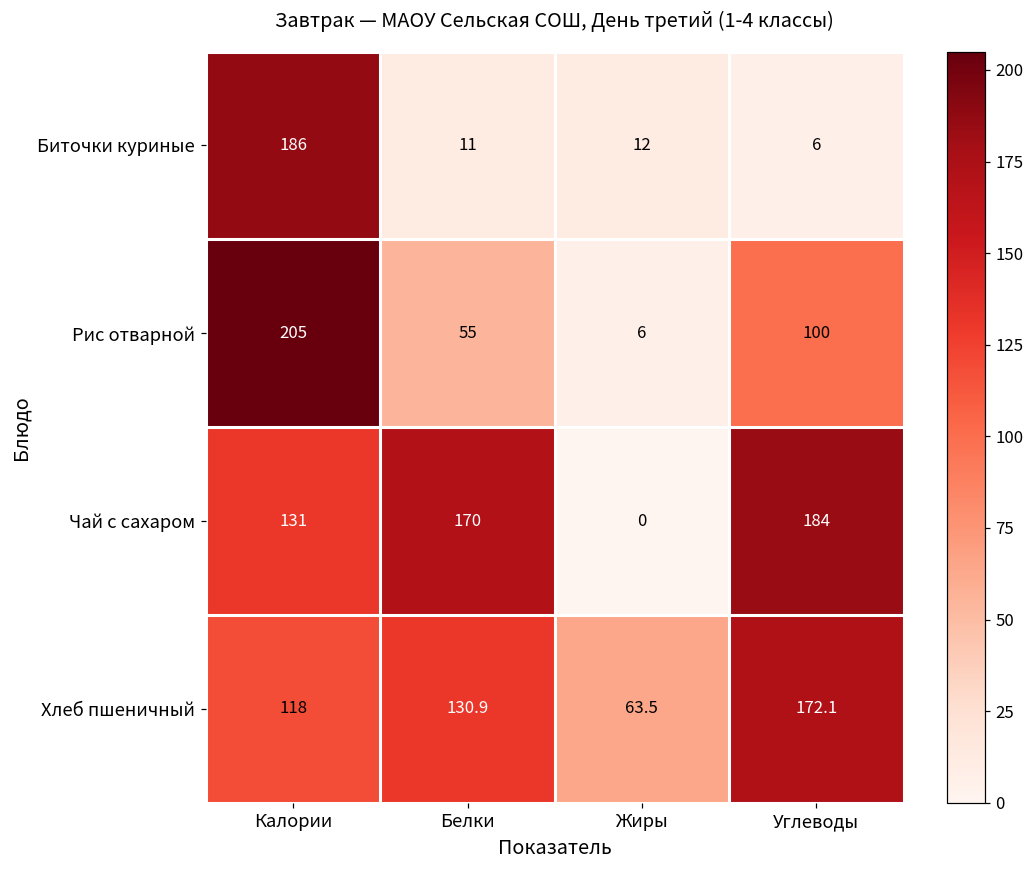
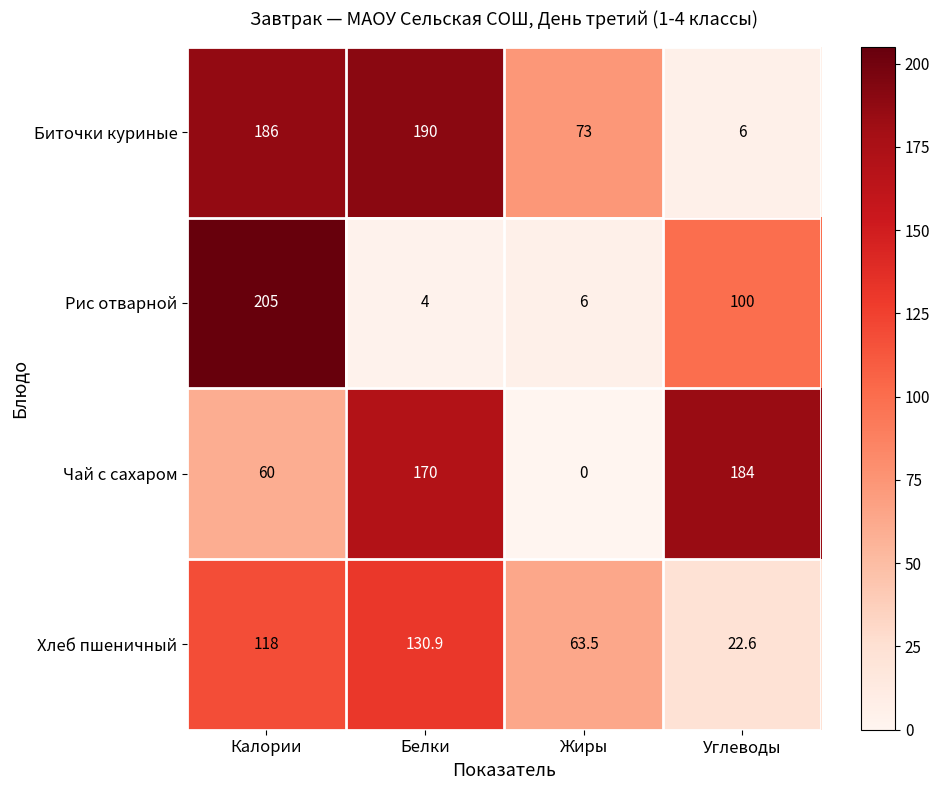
  {
    "Биточки куриные": {
      "Калории": 186,
-     "Белки": 11,
-     "Жиры": 12,
+     "Белки": 190,
+     "Жиры": 73,
      "Углеводы": 6
    },
    "Рис отварной": {
      "Калории": 205,
-     "Белки": 55,
+     "Белки": 4,
      "Жиры": 6,
      "Углеводы": 100
    },
    "Чай с сахаром": {
-     "Калории": 131,
+     "Калории": 60,
      "Белки": 170,
      "Жиры": 0,
      "Углеводы": 184
    },
    "Хлеб пшеничный": {
      "Калории": 118,
      "Белки": 130.9,
      "Жиры": 63.5,
-     "Углеводы": 172.1
+     "Углеводы": 22.6
    }
  }
